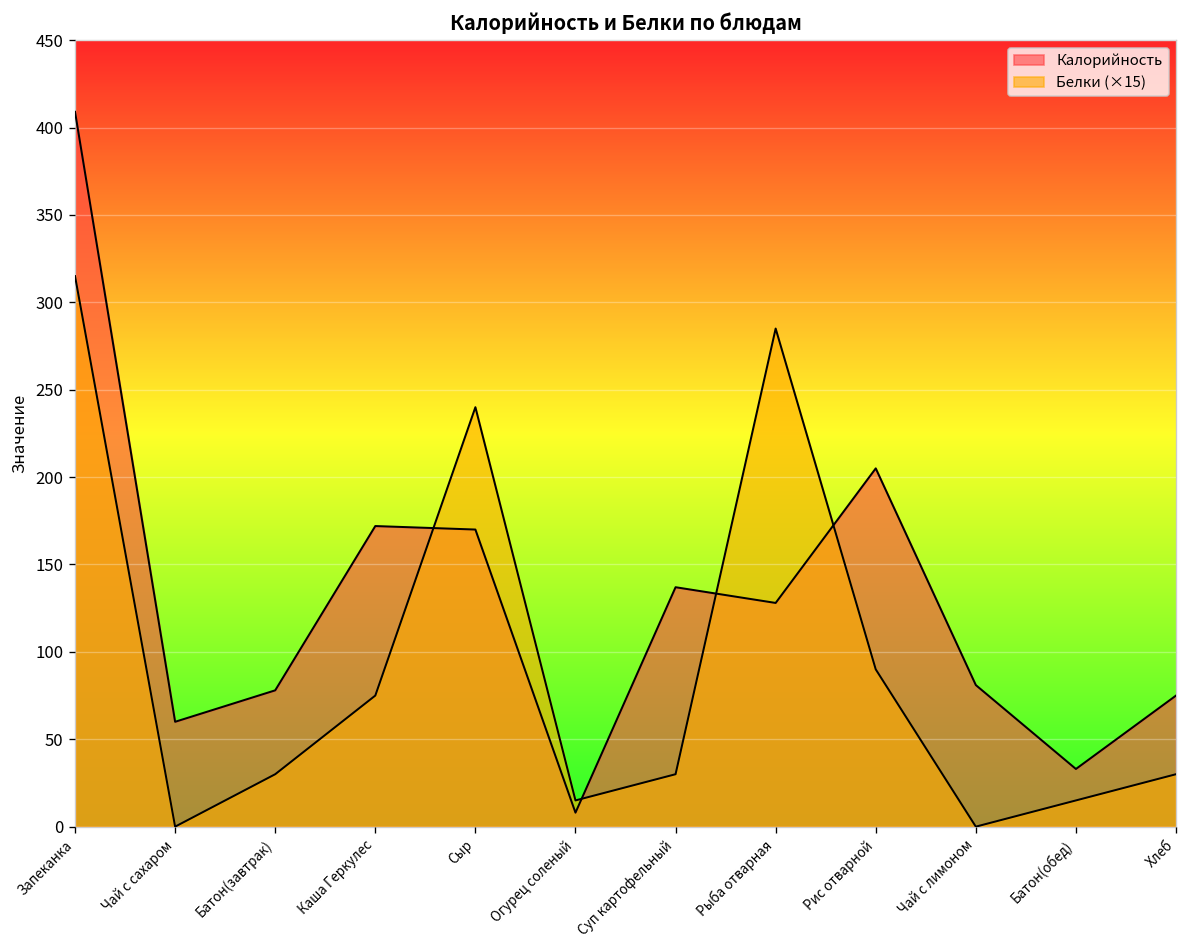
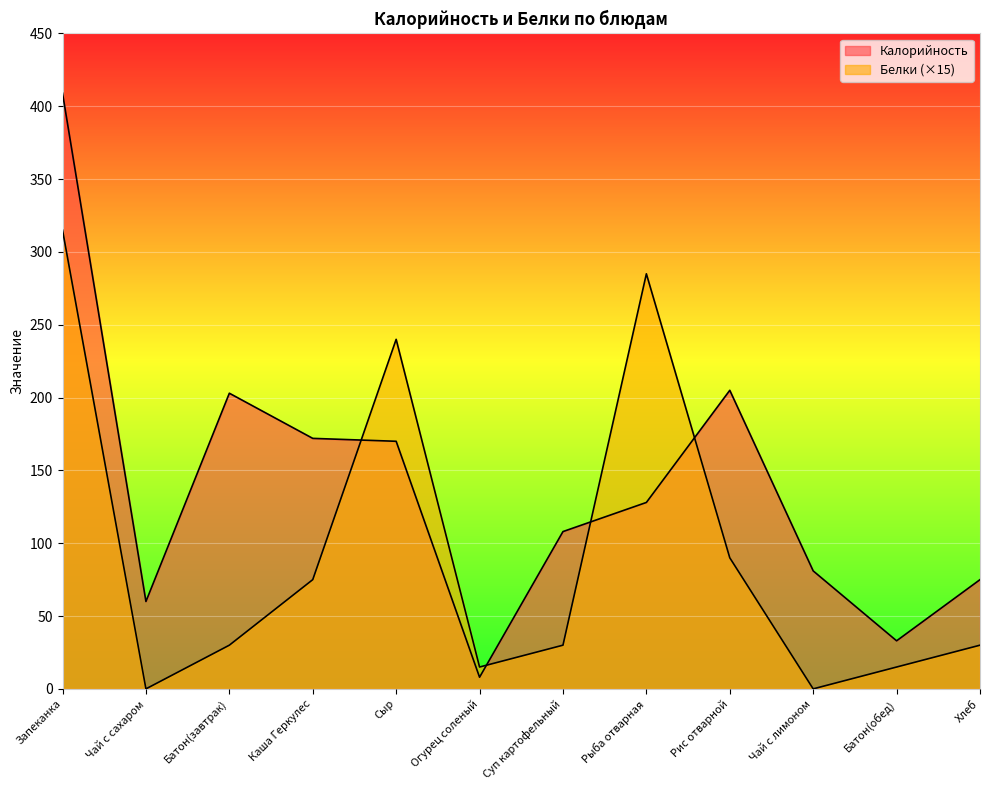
  {
    "Калорийность": {
      "Запеканка": 409,
      "Чай с сахаром": 60,
-     "Батон(завтрак)": 78,
+     "Батон(завтрак)": 203,
      "Каша Геркулес": 172,
      "Сыр": 170,
      "Огурец соленый": 8,
-     "Суп картофельный": 137,
+     "Суп картофельный": 108,
      "Рыба отварная": 128,
      "Рис отварной": 205,
      "Чай с лимоном": 81,
      "Батон(обед)": 33,
      "Хлеб": 75
    },
    "Белки (×15)": {
      "Запеканка": 315,
      "Чай с сахаром": 0,
      "Батон(завтрак)": 30,
      "Каша Геркулес": 75,
      "Сыр": 240,
      "Огурец соленый": 15,
      "Суп картофельный": 30,
      "Рыба отварная": 285,
      "Рис отварной": 90,
      "Чай с лимоном": 0,
      "Батон(обед)": 15,
      "Хлеб": 30
    }
  }
